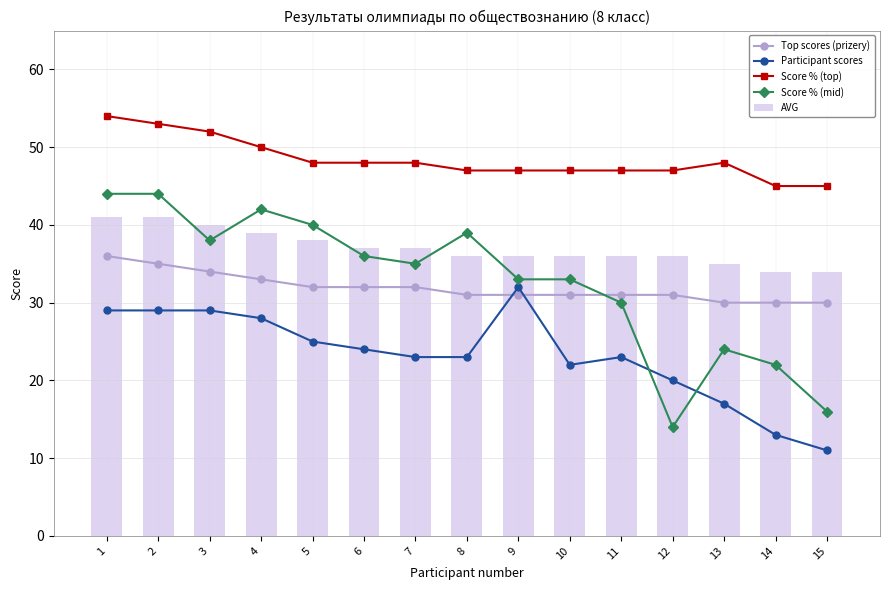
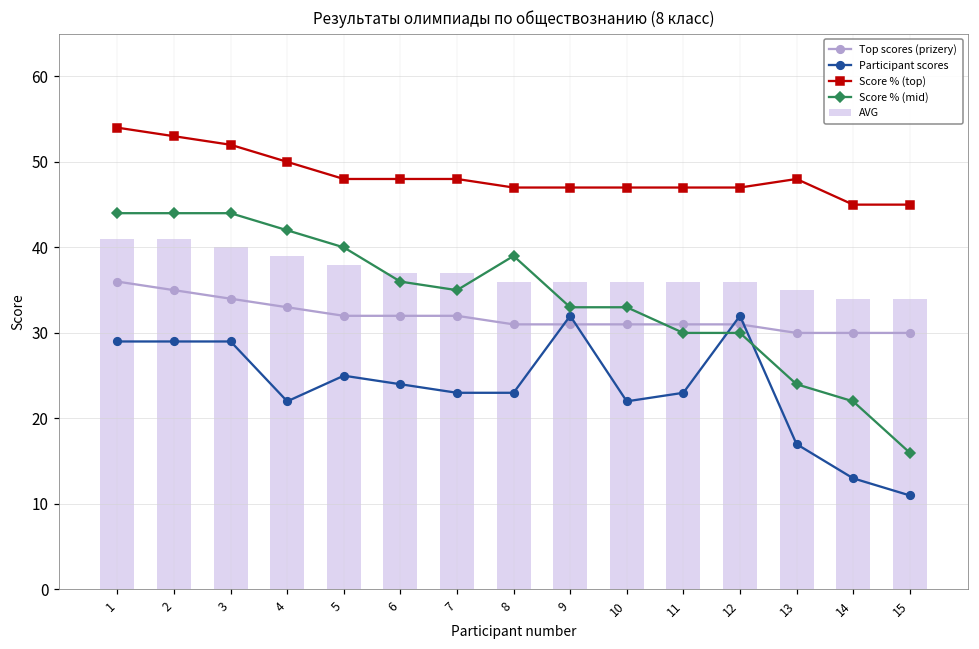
  {
    "Participant scores": {
      "1": 29,
      "2": 29,
      "3": 29,
-     "4": 28,
+     "4": 22,
      "5": 25,
      "6": 24,
      "7": 23,
      "8": 23,
      "9": 32,
      "10": 22,
      "11": 23,
-     "12": 20,
+     "12": 32,
      "13": 17,
      "14": 13,
      "15": 11
    },
    "Score % (top)": {
      "1": 54,
      "2": 53,
      "3": 52,
      "4": 50,
      "5": 48,
      "6": 48,
      "7": 48,
      "8": 47,
      "9": 47,
      "10": 47,
      "11": 47,
      "12": 47,
      "13": 48,
      "14": 45,
      "15": 45
    },
    "Score % (mid)": {
      "1": 44,
      "2": 44,
-     "3": 38,
+     "3": 44,
      "4": 42,
      "5": 40,
      "6": 36,
      "7": 35,
      "8": 39,
      "9": 33,
      "10": 33,
      "11": 30,
-     "12": 14,
+     "12": 30,
      "13": 24,
      "14": 22,
      "15": 16
    }
  }
